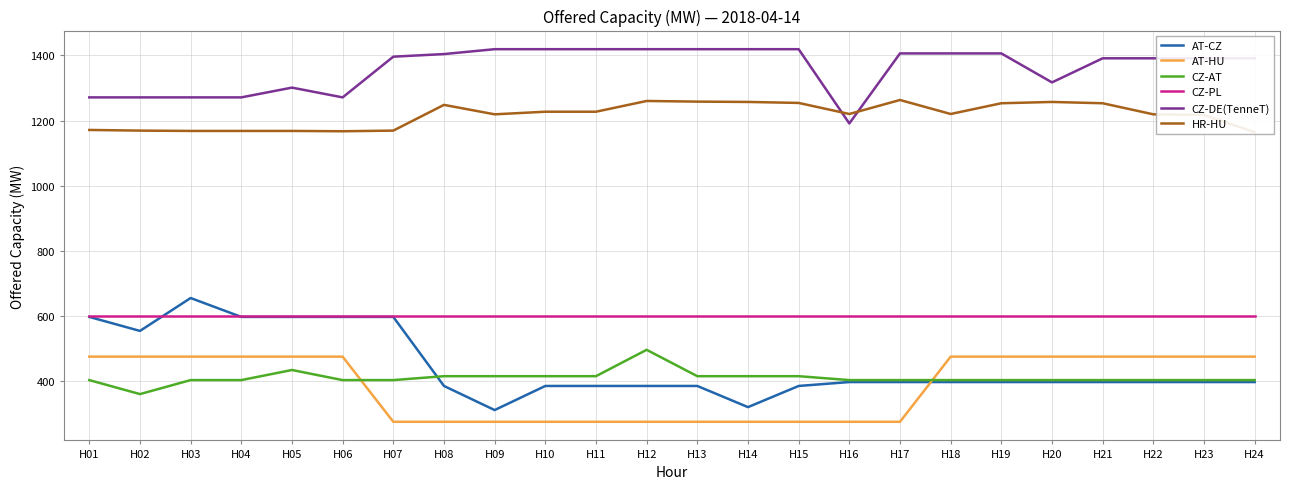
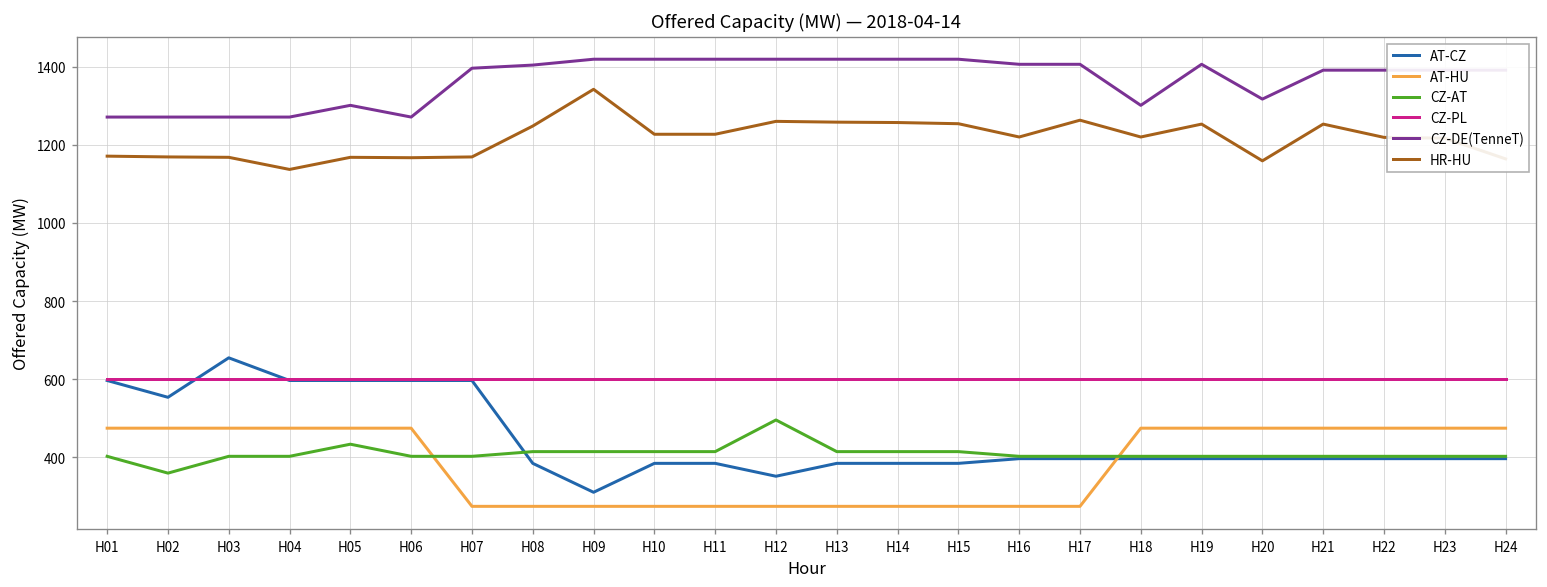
  {
    "AT-CZ": {
      "H02": 550,
      "H03": 660,
      "H08": 390,
      "H09": 310,
      "H10": 390,
      "H11": 390,
-     "H12": 390,
+     "H12": 350,
      "H13": 390,
-     "H14": 320,
+     "H14": 390,
      "H15": 390
    },
    "AT-HU": {
      "H01": 480,
      "H02": 480,
      "H03": 480,
      "H04": 480,
      "H05": 480,
      "H06": 480,
      "H07": 280,
      "H08": 280,
      "H09": 280,
      "H10": 280,
      "H11": 280,
      "H12": 280,
      "H13": 280,
      "H14": 280,
      "H15": 280,
      "H16": 280,
      "H17": 280,
      "H18": 480,
      "H19": 480,
      "H20": 480,
      "H21": 480,
      "H22": 480,
      "H23": 480,
      "H24": 480
    },
    "CZ-AT": {
      "H01": 400,
      "H02": 360,
      "H03": 400,
      "H04": 400,
      "H05": 430,
      "H06": 400,
      "H07": 400,
      "H08": 420,
      "H09": 420,
      "H10": 420,
      "H11": 420,
      "H12": 500,
      "H13": 420,
      "H14": 420,
      "H15": 420
    },
    "CZ-PL": {
      "H02": 600,
      "H03": 600,
      "H08": 600,
      "H09": 600,
      "H10": 600,
      "H11": 600,
      "H12": 600,
      "H13": 600,
      "H14": 600,
      "H15": 600,
      "H16": 600,
      "H17": 600,
      "H18": 600,
      "H19": 600,
      "H20": 600,
      "H21": 600,
      "H22": 600,
      "H23": 600,
      "H24": 600
    },
    "CZ-DE(TenneT)": {
      "H01": 1270,
      "H02": 1270,
      "H03": 1270,
      "H04": 1270,
      "H05": 1300,
      "H06": 1270,
      "H07": 1400,
      "H08": 1400,
      "H09": 1420,
      "H10": 1420,
      "H11": 1420,
      "H12": 1420,
      "H13": 1420,
      "H14": 1420,
      "H15": 1420,
-     "H16": 1190,
+     "H16": 1410,
      "H17": 1410,
-     "H18": 1410,
+     "H18": 1300,
      "H19": 1410,
      "H20": 1320,
      "H21": 1390,
      "H22": 1390
    },
    "HR-HU": {
      "H01": 1170,
      "H02": 1170,
      "H03": 1170,
-     "H04": 1170,
+     "H04": 1140,
      "H05": 1170,
      "H06": 1170,
      "H07": 1170,
      "H08": 1250,
-     "H09": 1220,
+     "H09": 1340,
      "H10": 1230,
      "H11": 1230,
      "H12": 1260,
      "H13": 1260,
      "H14": 1260,
      "H15": 1250,
      "H16": 1220,
      "H17": 1260,
      "H18": 1220,
      "H19": 1250,
-     "H20": 1260,
+     "H20": 1160,
      "H21": 1250,
      "H22": 1220
    }
  }
